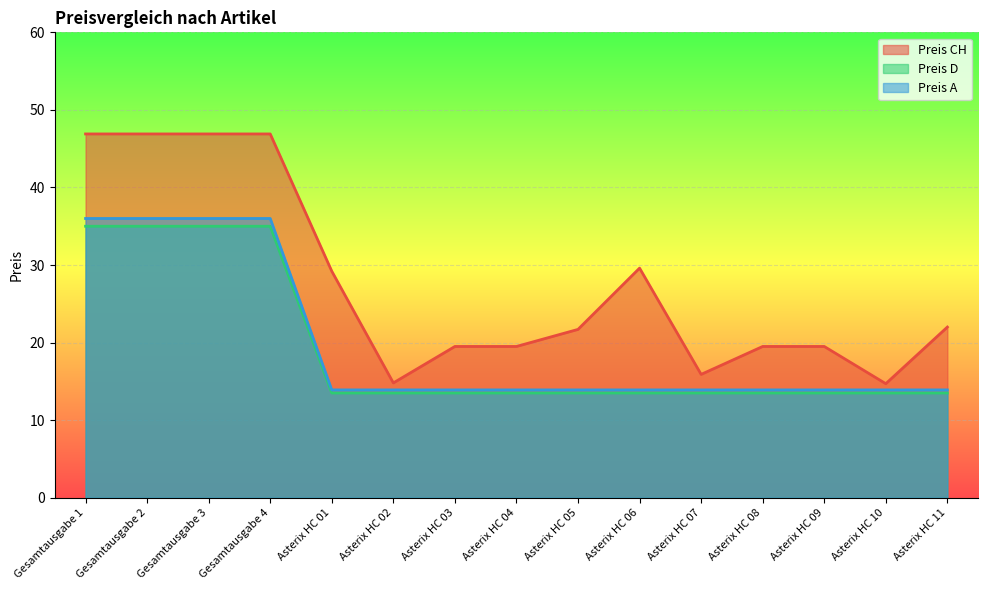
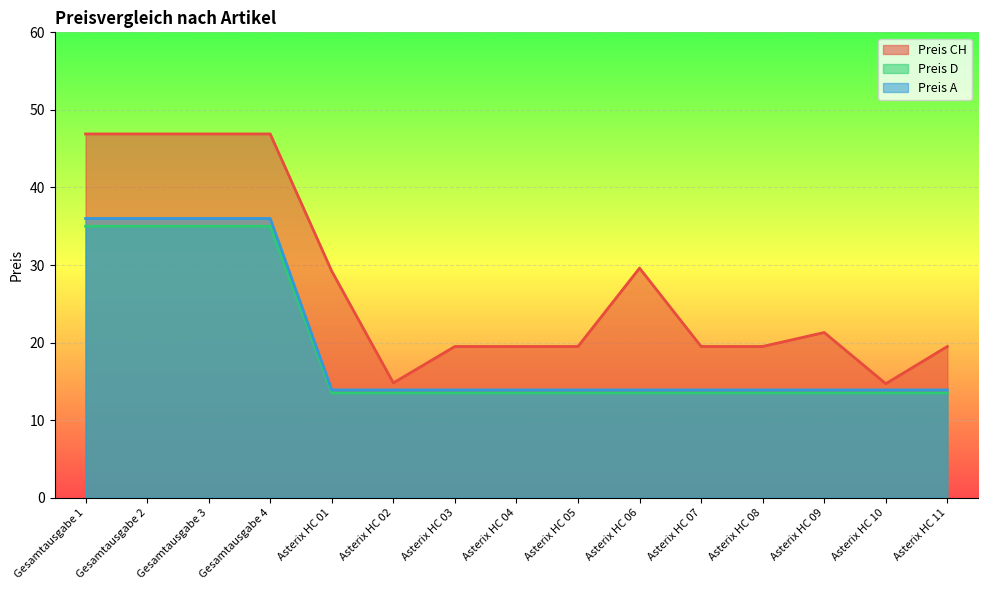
  {
    "Preis CH": {
      "Gesamtausgabe 1": 47,
      "Gesamtausgabe 2": 47,
      "Gesamtausgabe 3": 47,
      "Gesamtausgabe 4": 47,
      "Asterix HC 01": 29,
      "Asterix HC 02": 15,
      "Asterix HC 03": 20,
      "Asterix HC 04": 20,
-     "Asterix HC 05": 22,
+     "Asterix HC 05": 20,
      "Asterix HC 06": 30,
-     "Asterix HC 07": 16,
+     "Asterix HC 07": 20,
      "Asterix HC 08": 20,
-     "Asterix HC 09": 20,
+     "Asterix HC 09": 21,
      "Asterix HC 10": 15,
-     "Asterix HC 11": 22
+     "Asterix HC 11": 20
    },
    "Preis D": {
      "Gesamtausgabe 1": 35,
      "Gesamtausgabe 2": 35,
      "Gesamtausgabe 3": 35,
      "Gesamtausgabe 4": 35,
      "Asterix HC 01": 14,
      "Asterix HC 02": 14,
      "Asterix HC 03": 14,
      "Asterix HC 04": 14,
      "Asterix HC 05": 14,
      "Asterix HC 06": 14,
      "Asterix HC 07": 14,
      "Asterix HC 08": 14,
      "Asterix HC 09": 14,
      "Asterix HC 10": 14,
      "Asterix HC 11": 14
    },
    "Preis A": {
      "Gesamtausgabe 1": 36,
      "Gesamtausgabe 2": 36,
      "Gesamtausgabe 3": 36,
      "Gesamtausgabe 4": 36,
      "Asterix HC 01": 14,
      "Asterix HC 02": 14,
      "Asterix HC 03": 14,
      "Asterix HC 04": 14,
      "Asterix HC 05": 14,
      "Asterix HC 06": 14,
      "Asterix HC 07": 14,
      "Asterix HC 08": 14,
      "Asterix HC 09": 14,
      "Asterix HC 10": 14,
      "Asterix HC 11": 14
    }
  }
